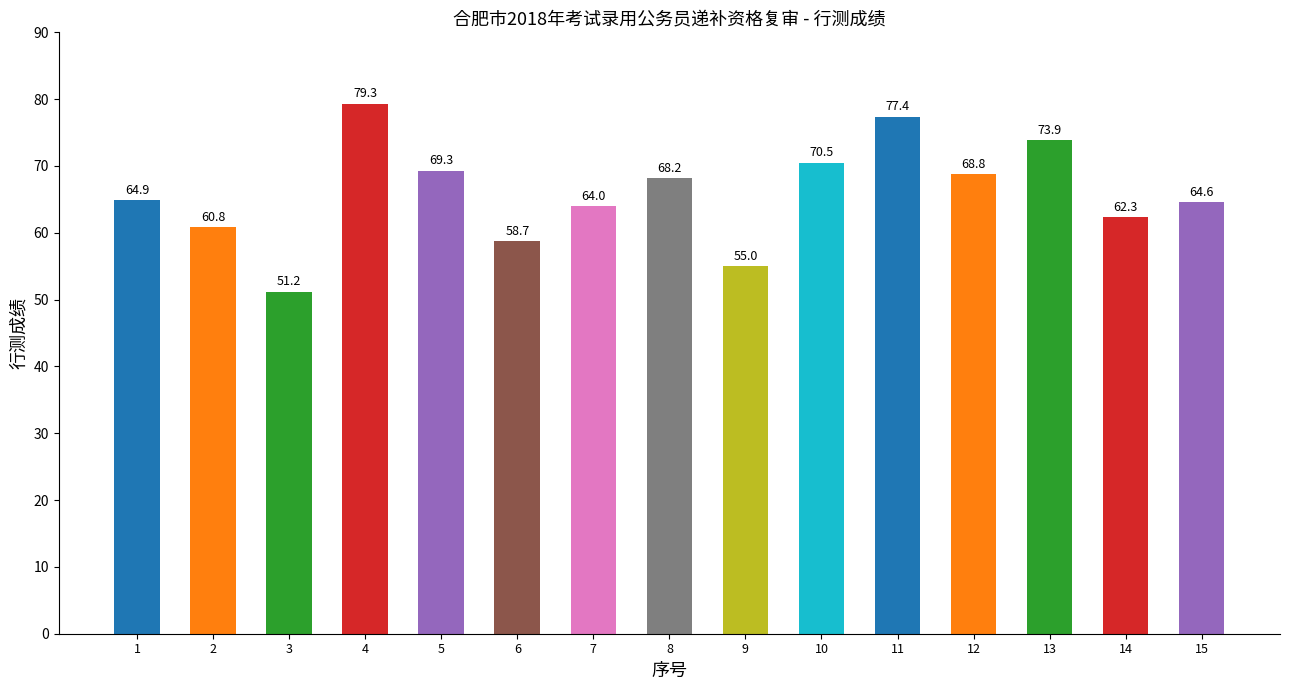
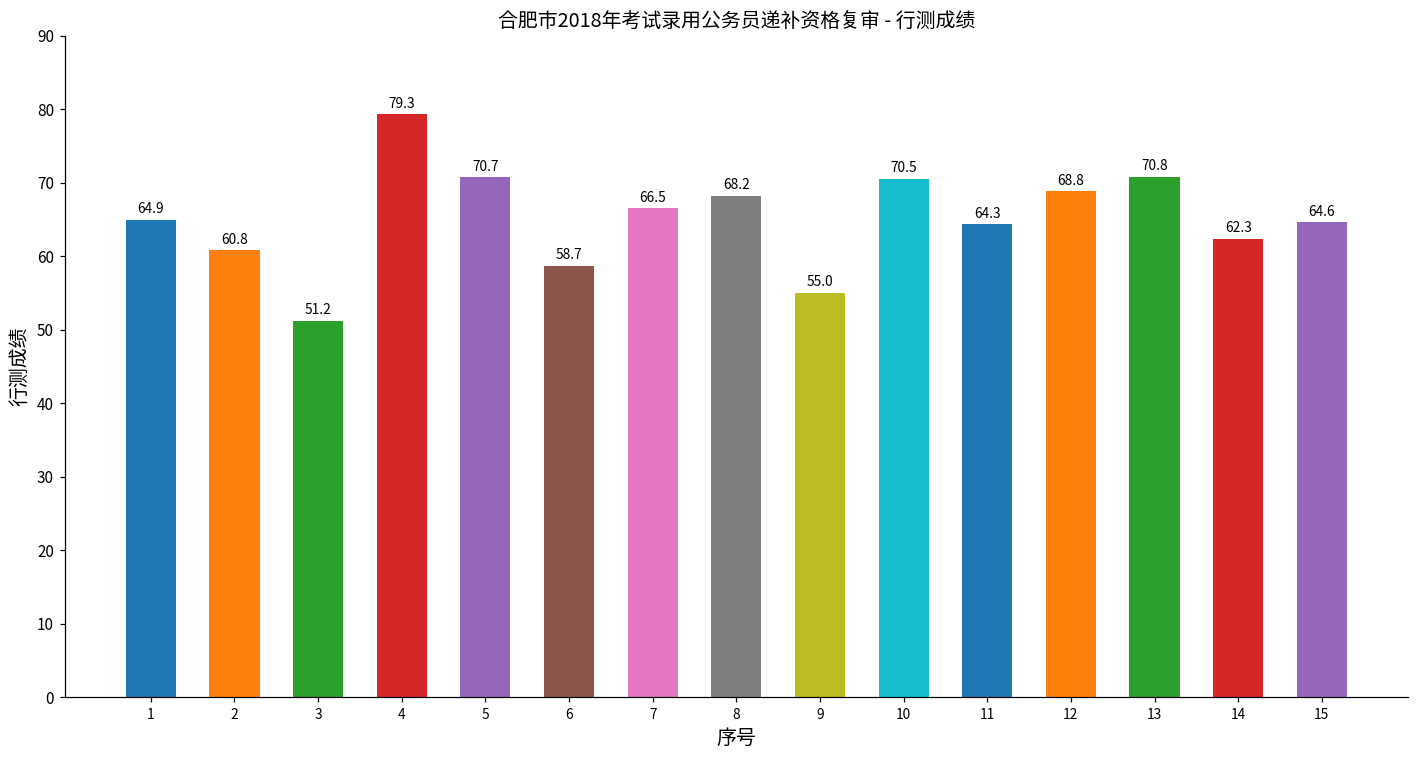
  {
    "1": 64.9,
    "2": 60.8,
    "3": 51.2,
    "4": 79.3,
-   "5": 69.3,
+   "5": 70.7,
    "6": 58.7,
-   "7": 64.0,
+   "7": 66.5,
    "8": 68.2,
    "9": 55.0,
    "10": 70.5,
-   "11": 77.4,
+   "11": 64.3,
    "12": 68.8,
-   "13": 73.9,
+   "13": 70.8,
    "14": 62.3,
    "15": 64.6
  }
